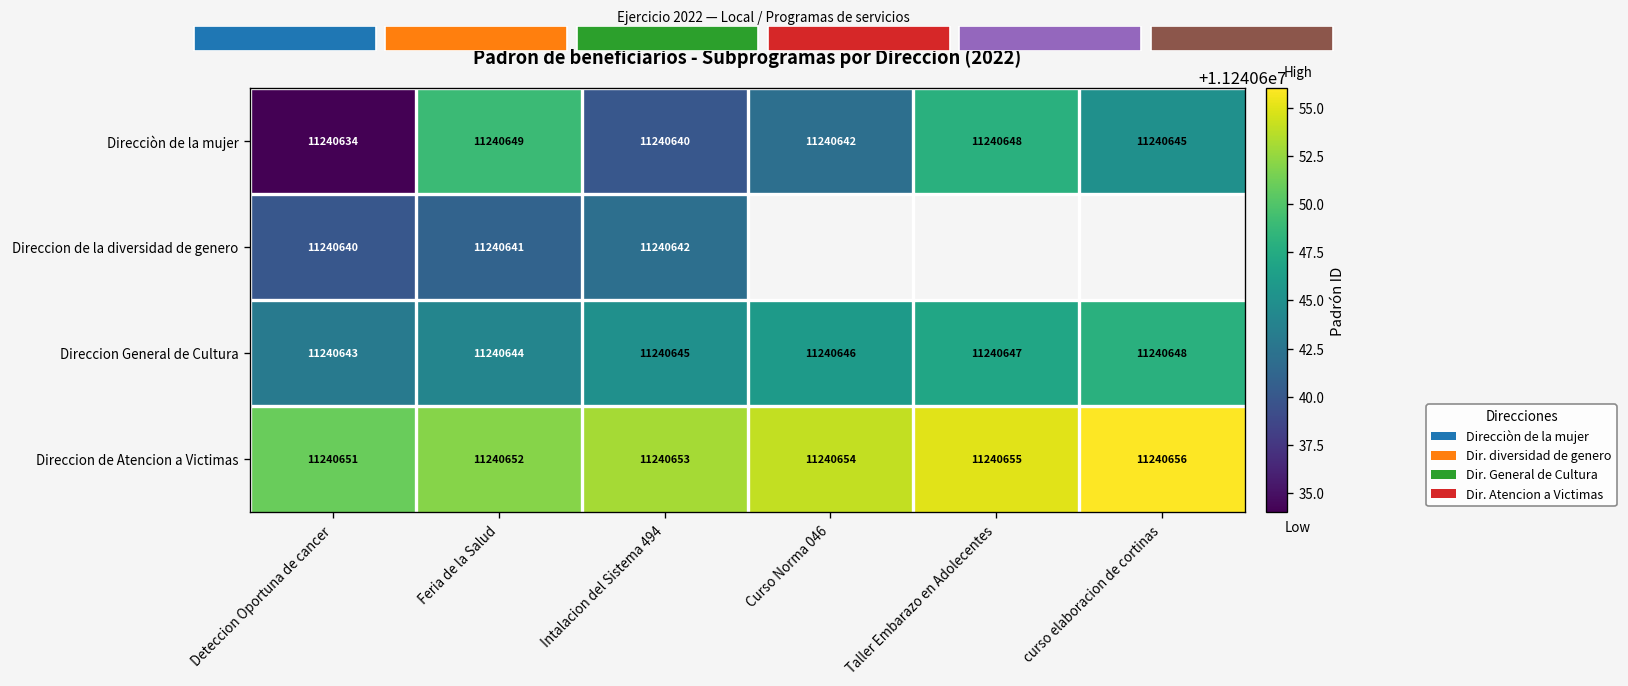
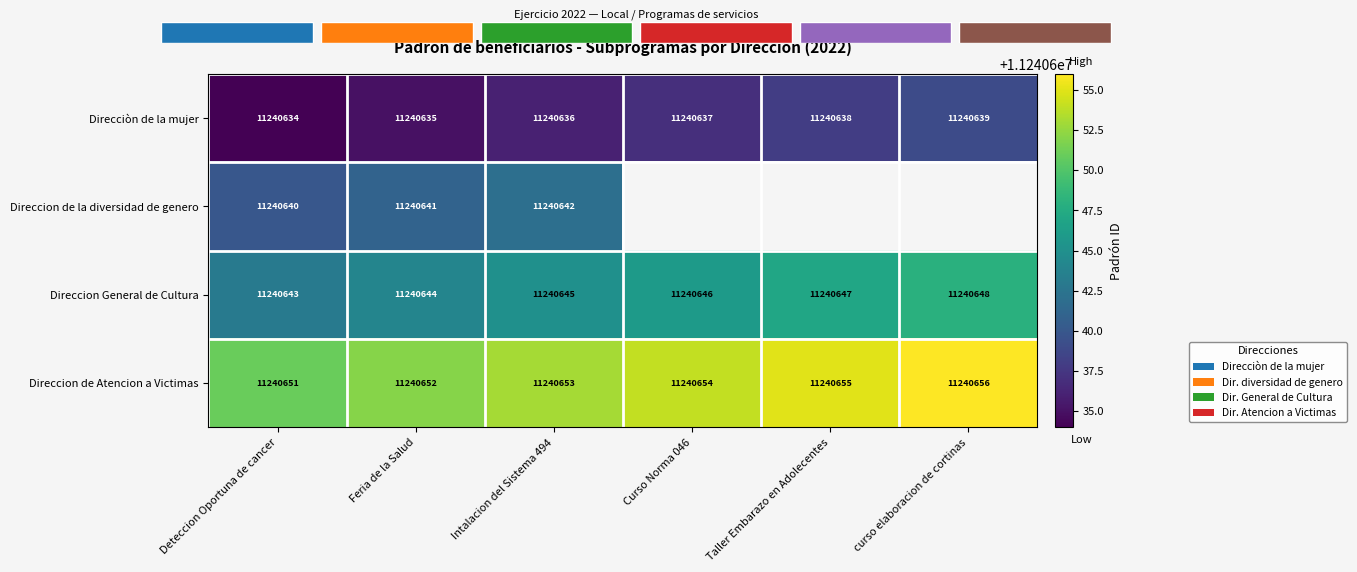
  {
    "Padron de beneficiarios - Subprogramas por Direccion (2022)": {
      "Direcciòn de la mujer": {
        "Deteccion Oportuna de cancer": 11240634,
-       "Feria de la Salud": 11240649,
-       "Intalacion del Sistema 494": 11240640,
-       "Curso Norma 046": 11240642,
-       "Taller Embarazo en Adolecentes": 11240648,
-       "curso elaboracion de cortinas": 11240645
+       "Feria de la Salud": 11240635,
+       "Intalacion del Sistema 494": 11240636,
+       "Curso Norma 046": 11240637,
+       "Taller Embarazo en Adolecentes": 11240638,
+       "curso elaboracion de cortinas": 11240639
      },
      "Direccion de la diversidad de genero": {
        "Deteccion Oportuna de cancer": 11240640,
        "Feria de la Salud": 11240641,
        "Intalacion del Sistema 494": 11240642
      },
      "Direccion General de Cultura": {
        "Deteccion Oportuna de cancer": 11240643,
        "Feria de la Salud": 11240644,
        "Intalacion del Sistema 494": 11240645,
        "Curso Norma 046": 11240646,
        "Taller Embarazo en Adolecentes": 11240647,
        "curso elaboracion de cortinas": 11240648
      },
      "Direccion de Atencion a Victimas": {
        "Deteccion Oportuna de cancer": 11240651,
        "Feria de la Salud": 11240652,
        "Intalacion del Sistema 494": 11240653,
        "Curso Norma 046": 11240654,
        "Taller Embarazo en Adolecentes": 11240655,
        "curso elaboracion de cortinas": 11240656
      }
    }
  }
